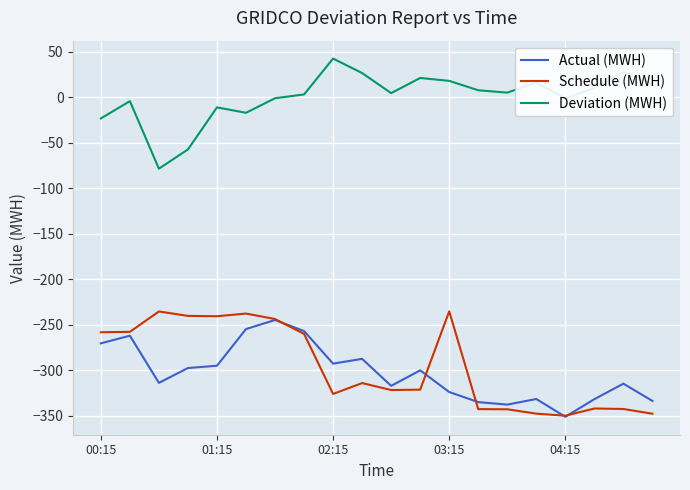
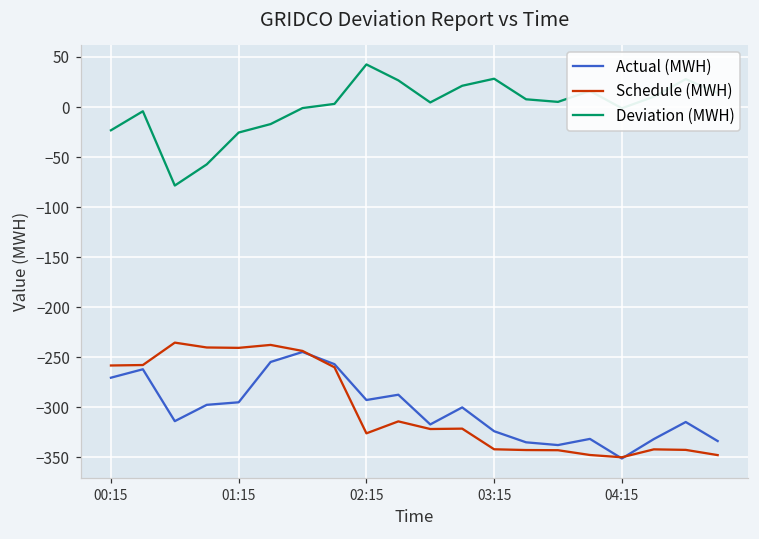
  {
    "Actual (MWH)": {
      "00:15": -270,
      "01:15": -290,
      "02:15": -290,
      "03:15": -320
    },
    "Schedule (MWH)": {
      "00:15": -260,
      "01:15": -240,
      "02:15": -330,
-     "03:15": -240
+     "03:15": -340
    },
    "Deviation (MWH)": {
      "00:15": -20,
-     "01:15": -10,
+     "01:15": -30,
      "02:15": 40,
-     "03:15": 20
+     "03:15": 30
    }
  }
